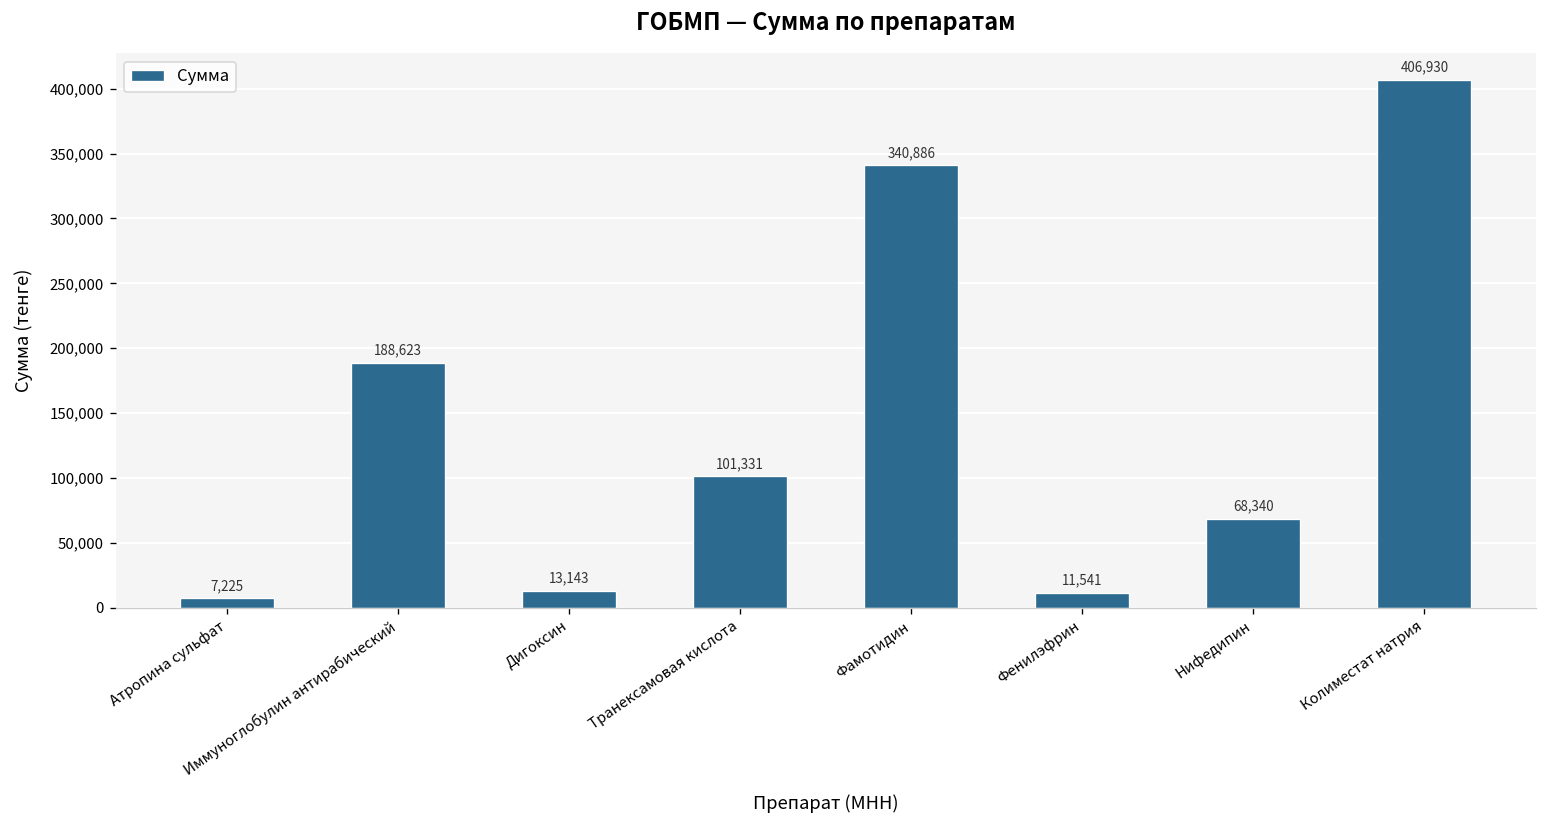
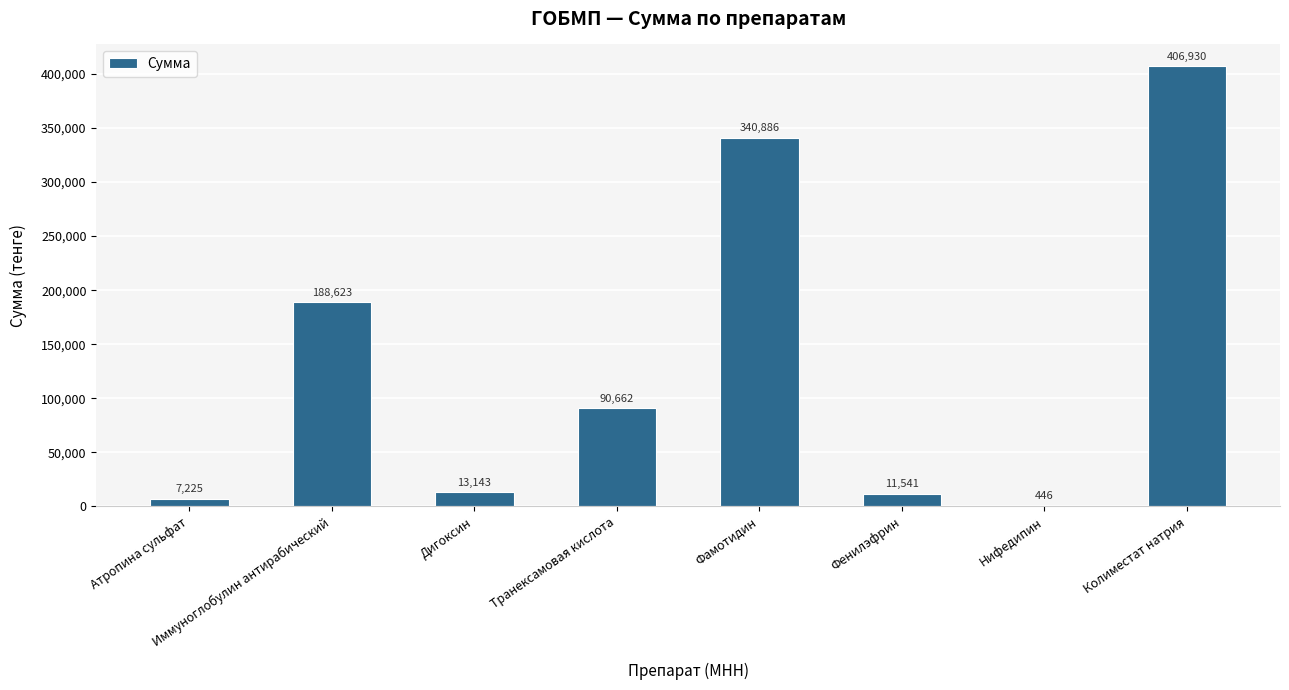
  {
    "Атропина сульфат": "7,225",
    "Иммуноглобулин антирабический": "188,623",
    "Дигоксин": "13,143",
-   "Транексамовая кислота": "101,331",
+   "Транексамовая кислота": "90,662",
    "Фамотидин": "340,886",
    "Фенилэфрин": "11,541",
-   "Нифедипин": "68,340",
+   "Нифедипин": "446",
    "Колиместат натрия": "406,930"
  }
